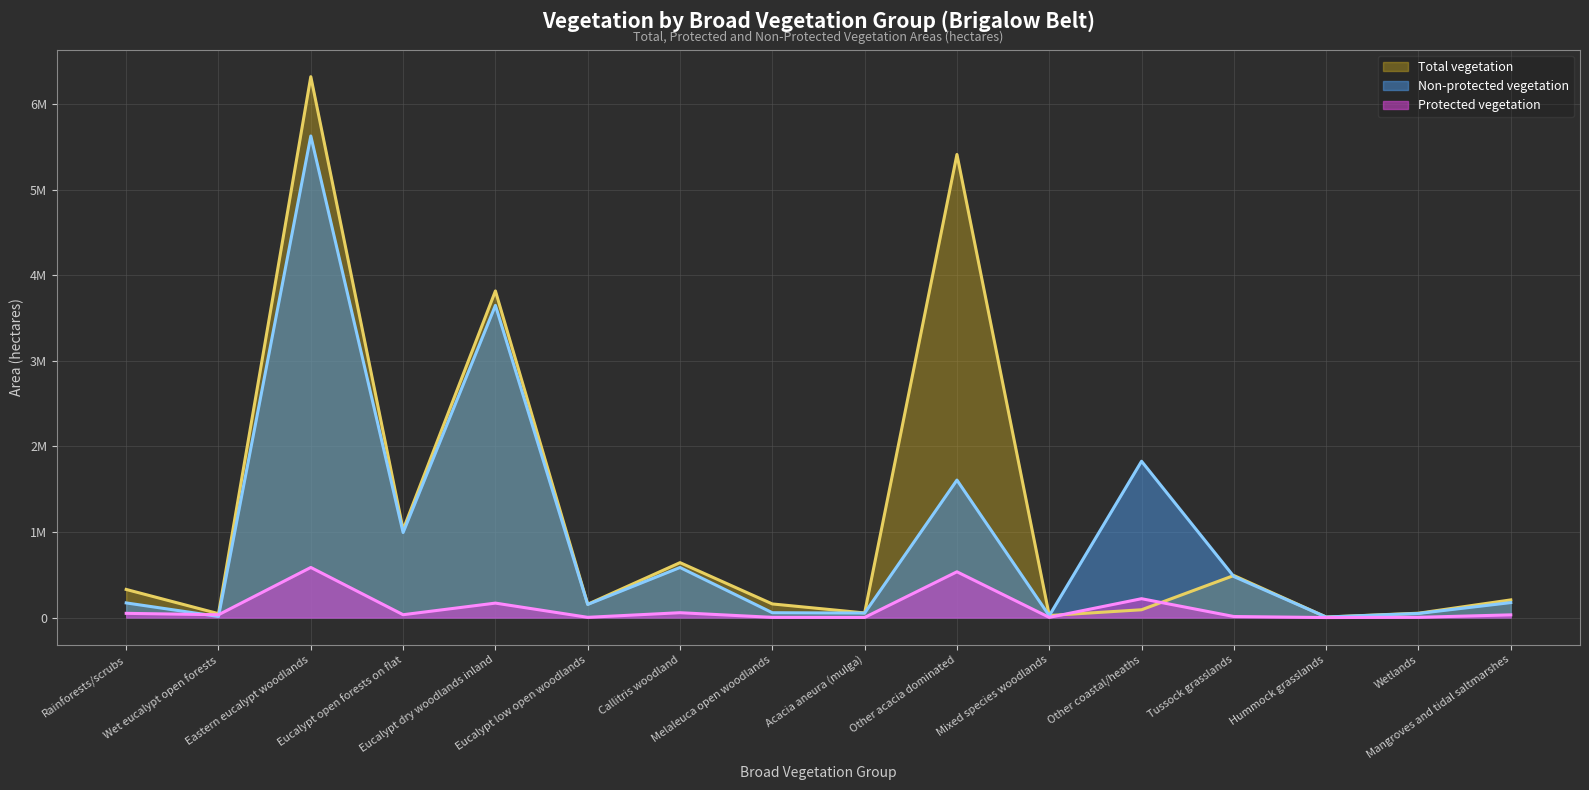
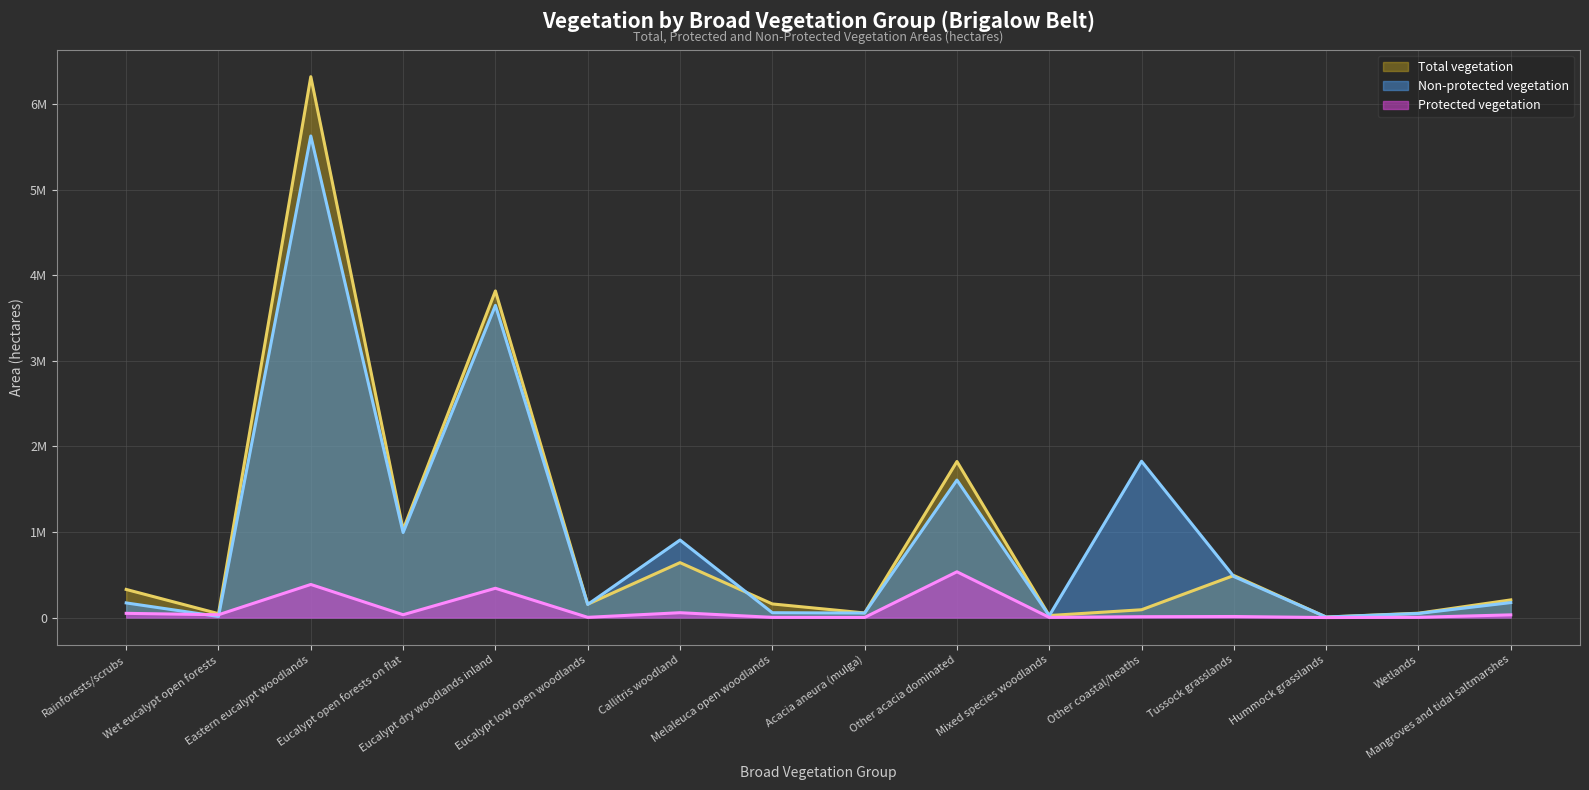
  {
    "Total vegetation": {
      "Rainforests/scrubs": 300000,
      "Eastern eucalypt woodlands": 6300000,
      "Eucalypt open forests on flat": 1000000,
      "Eucalypt dry woodlands inland": 3800000,
      "Callitris woodland": 600000,
      "Melaleuca open woodlands": 200000,
-     "Other acacia dominated": 5400000,
+     "Other acacia dominated": 1800000,
      "Other coastal/heaths": 100000,
      "Mangroves and tidal saltmarshes": 200000
    },
    "Non-protected vegetation": {
      "Rainforests/scrubs": 200000,
      "Eastern eucalypt woodlands": 5600000,
      "Eucalypt open forests on flat": 1000000,
      "Eucalypt dry woodlands inland": 3600000,
-     "Callitris woodland": 600000,
+     "Callitris woodland": 900000,
      "Melaleuca open woodlands": 100000,
      "Other acacia dominated": 1600000,
      "Other coastal/heaths": 1800000,
      "Mangroves and tidal saltmarshes": 200000
    },
    "Protected vegetation": {
      "Rainforests/scrubs": 0,
-     "Eastern eucalypt woodlands": 600000,
+     "Eastern eucalypt woodlands": 400000,
      "Eucalypt open forests on flat": 0,
-     "Eucalypt dry woodlands inland": 200000,
+     "Eucalypt dry woodlands inland": 300000,
      "Eucalypt low open woodlands": 0,
      "Callitris woodland": 100000,
      "Melaleuca open woodlands": 0,
      "Acacia aneura (mulga)": 0,
      "Other acacia dominated": 500000,
-     "Other coastal/heaths": 200000,
+     "Other coastal/heaths": 0,
      "Tussock grasslands": 0,
      "Wetlands": 0,
      "Mangroves and tidal saltmarshes": 0
    }
  }
